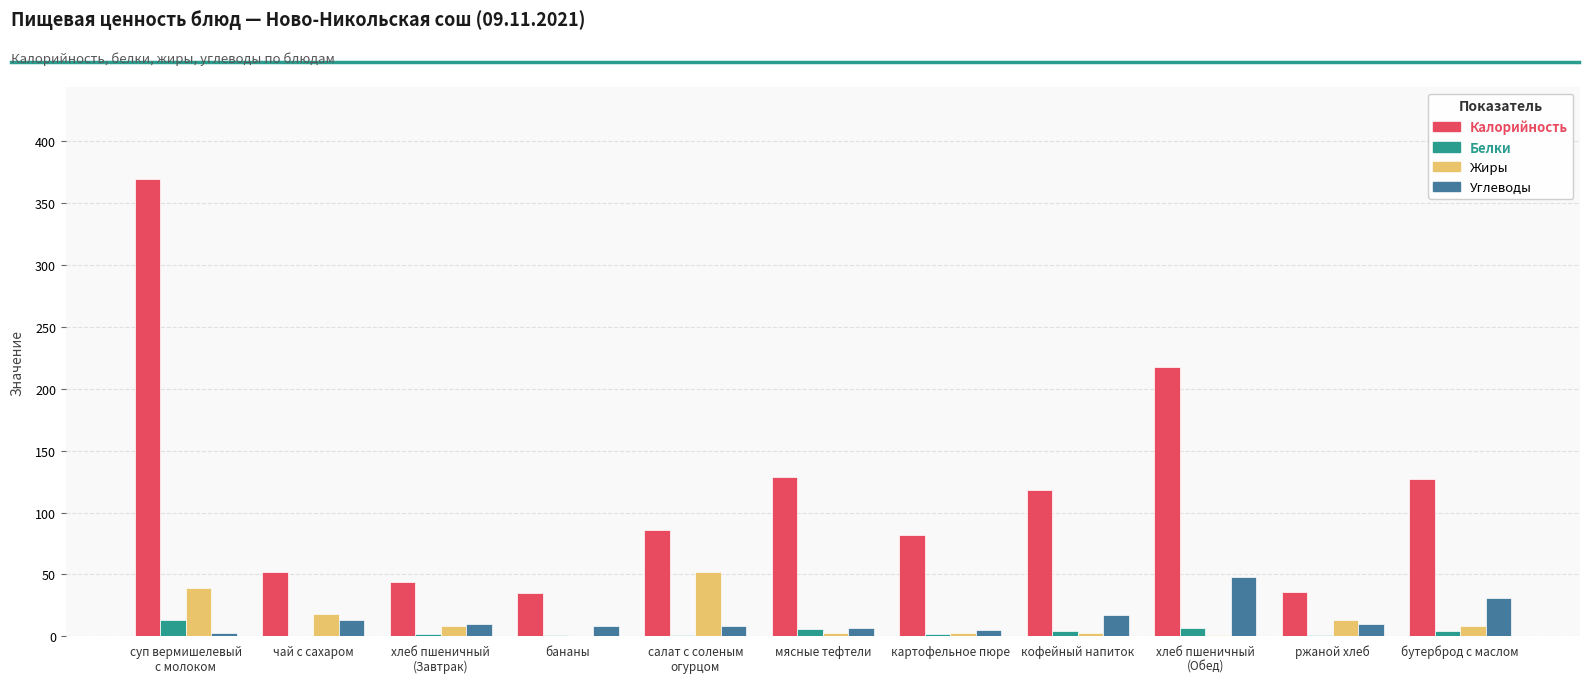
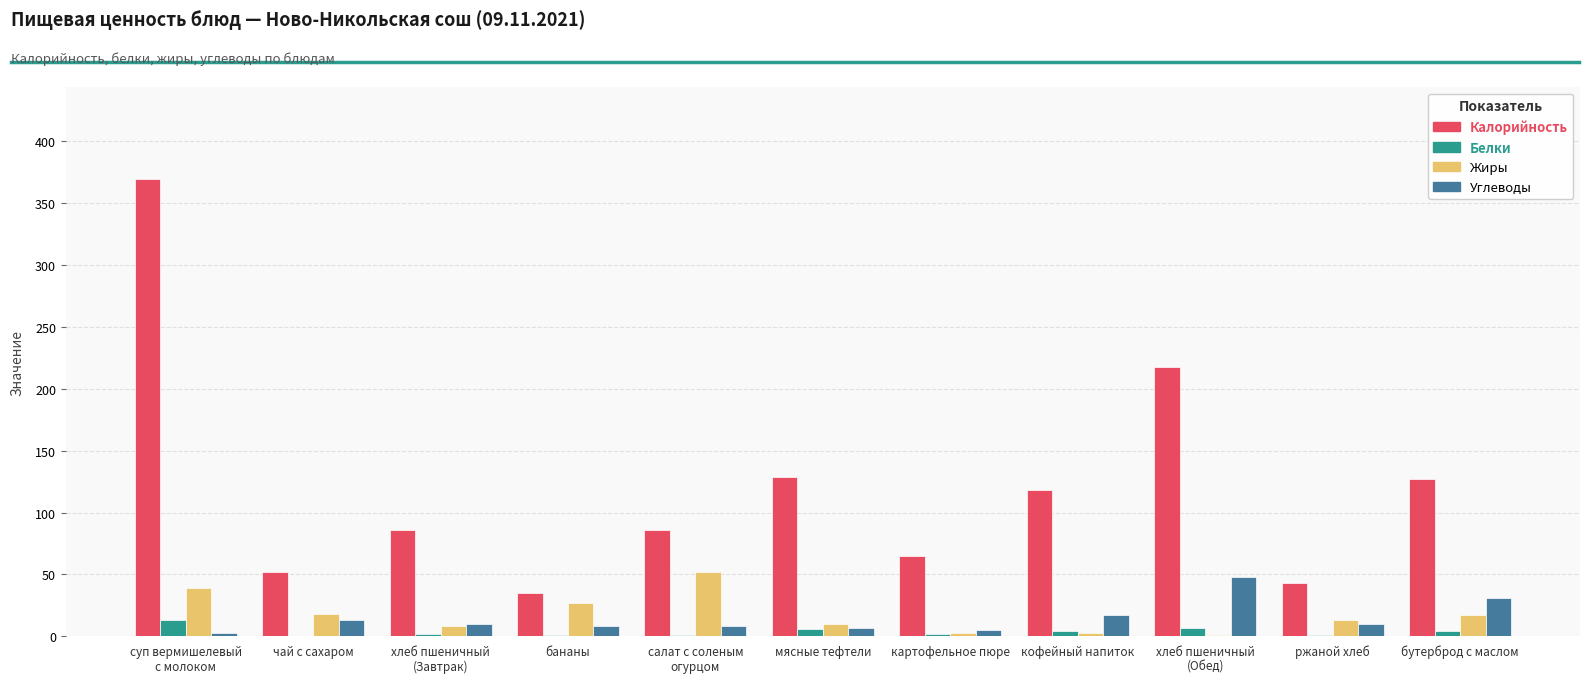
  {
    "Калорийность": {
      "суп вермишелевый с молоком": 370,
      "чай с сахаром": 52,
-     "хлеб пшеничный (Завтрак)": 44,
+     "хлеб пшеничный (Завтрак)": 86,
      "бананы": 35,
      "салат с соленым огурцом": 86,
      "мясные тефтели": 129,
-     "картофельное пюре": 82,
+     "картофельное пюре": 65,
      "кофейный напиток": 118,
      "хлеб пшеничный (Обед)": 218,
-     "ржаной хлеб": 36,
+     "ржаной хлеб": 43,
      "бутерброд с маслом": 127
    },
    "Жиры": {
      "суп вермишелевый с молоком": 39,
      "чай с сахаром": 18,
      "хлеб пшеничный (Завтрак)": 8,
-     "бананы": 0,
+     "бананы": 27,
      "салат с соленым огурцом": 52,
-     "мясные тефтели": 3,
+     "мясные тефтели": 10,
      "картофельное пюре": 3,
      "кофейный напиток": 3,
      "ржаной хлеб": 13,
-     "бутерброд с маслом": 8
+     "бутерброд с маслом": 17
    }
  }
